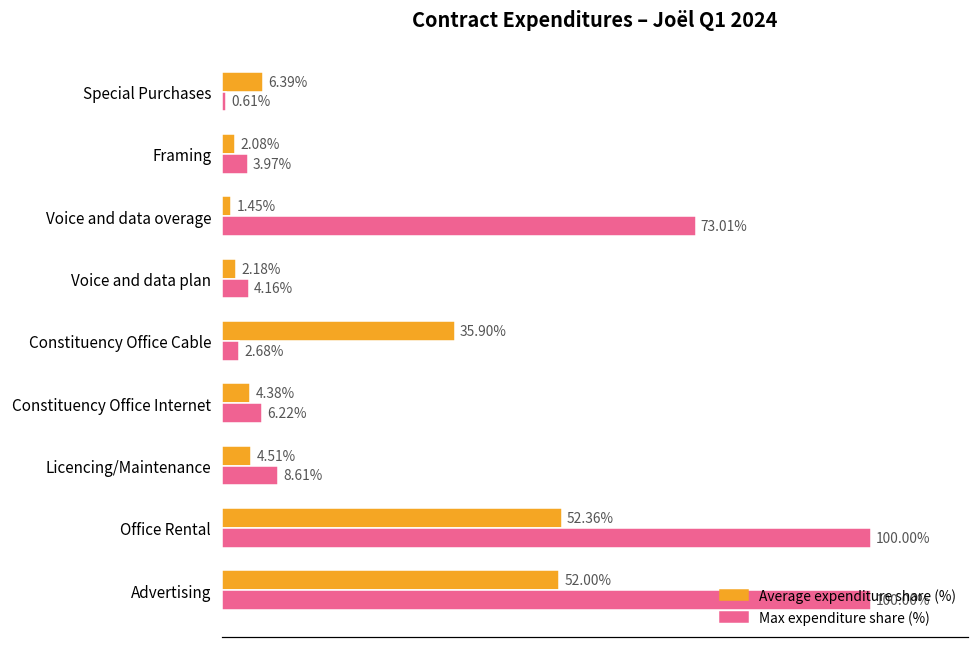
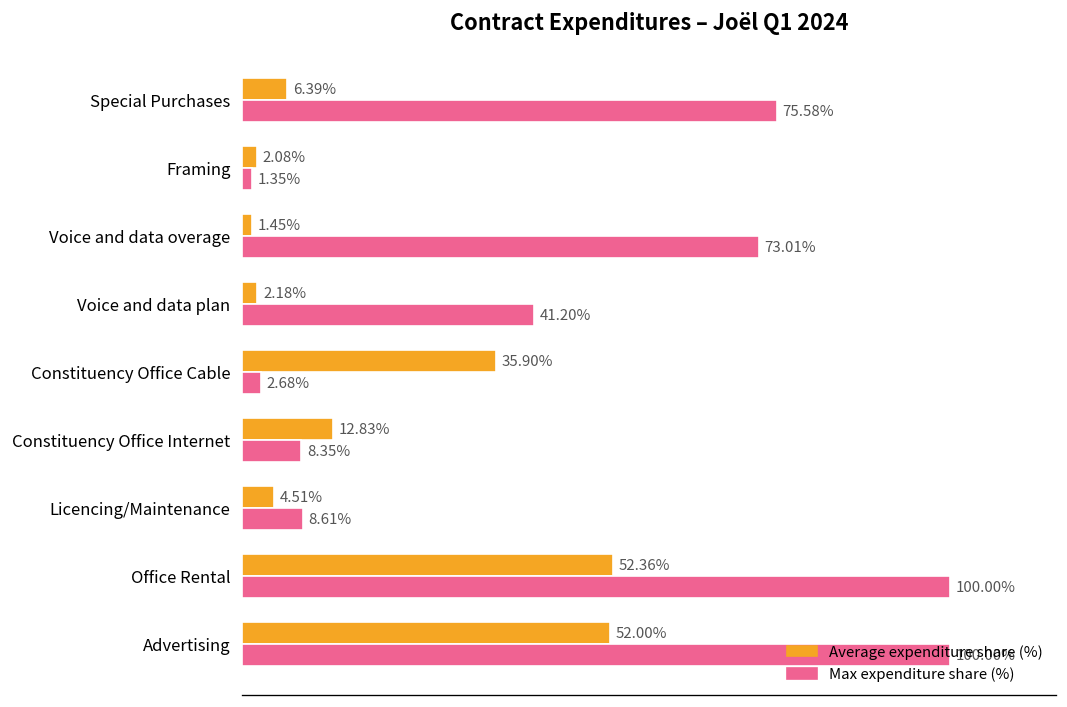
  {
    "Average expenditure share (%)": {
      "Special Purchases": "6.39%",
      "Framing": "2.08%",
      "Voice and data overage": "1.45%",
      "Voice and data plan": "2.18%",
      "Constituency Office Cable": "35.90%",
-     "Constituency Office Internet": "4.38%",
+     "Constituency Office Internet": "12.83%",
      "Licencing/Maintenance": "4.51%",
      "Office Rental": "52.36%",
      "Advertising": "52.00%"
    },
    "Max expenditure share (%)": {
-     "Special Purchases": "0.61%",
-     "Framing": "3.97%",
+     "Special Purchases": "75.58%",
+     "Framing": "1.35%",
      "Voice and data overage": "73.01%",
-     "Voice and data plan": "4.16%",
+     "Voice and data plan": "41.20%",
      "Constituency Office Cable": "2.68%",
-     "Constituency Office Internet": "6.22%",
+     "Constituency Office Internet": "8.35%",
      "Licencing/Maintenance": "8.61%",
      "Office Rental": "100.00%",
      "Advertising": "100.00%"
    }
  }
